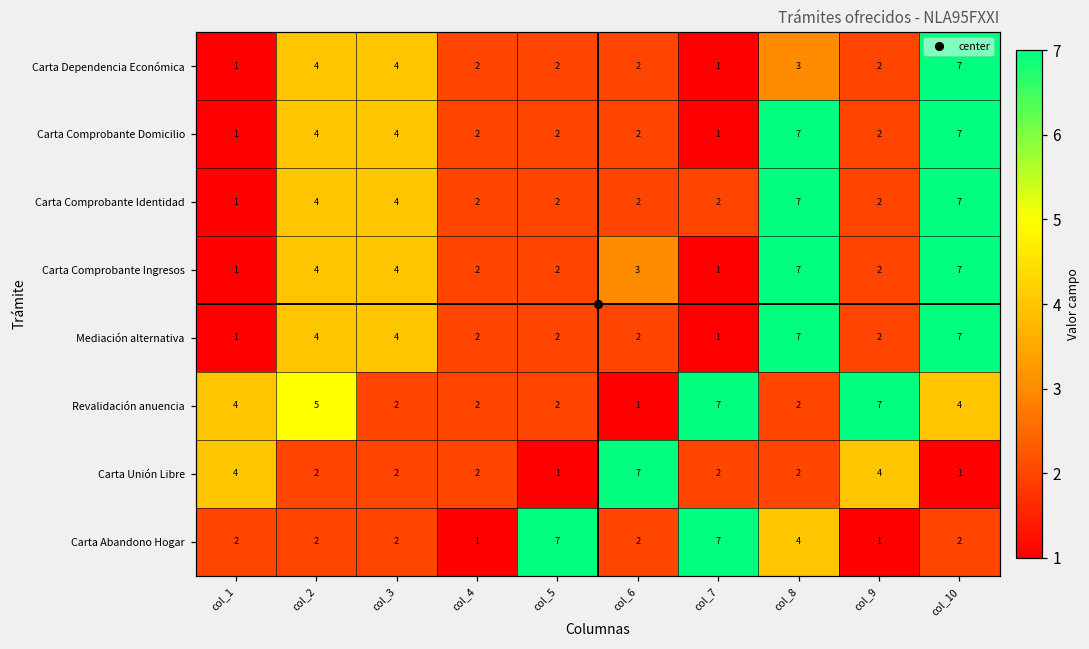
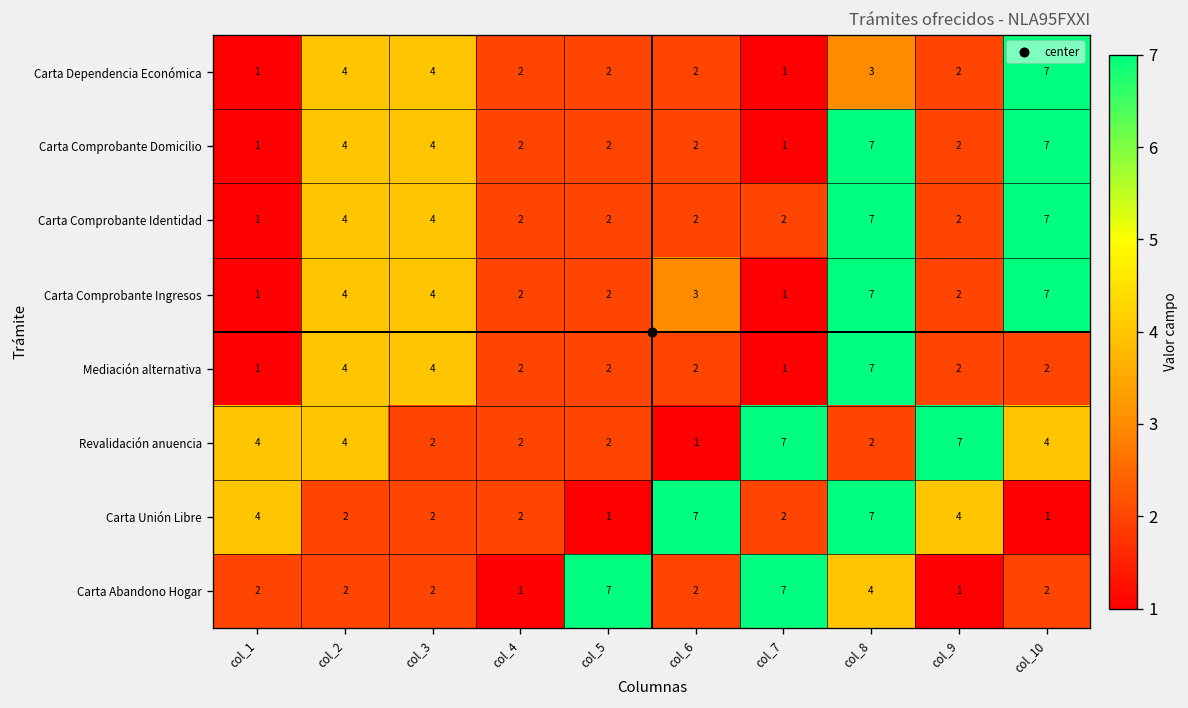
  {
    "Carta Dependencia Económica": {
      "col_1": 1,
      "col_2": 4,
      "col_3": 4,
      "col_4": 2,
      "col_5": 2,
      "col_6": 2,
      "col_7": 1,
      "col_8": 3,
      "col_9": 2,
      "col_10": 7
    },
    "Carta Comprobante Domicilio": {
      "col_1": 1,
      "col_2": 4,
      "col_3": 4,
      "col_4": 2,
      "col_5": 2,
      "col_6": 2,
      "col_7": 1,
      "col_8": 7,
      "col_9": 2,
      "col_10": 7
    },
    "Carta Comprobante Identidad": {
      "col_1": 1,
      "col_2": 4,
      "col_3": 4,
      "col_4": 2,
      "col_5": 2,
      "col_6": 2,
      "col_7": 2,
      "col_8": 7,
      "col_9": 2,
      "col_10": 7
    },
    "Carta Comprobante Ingresos": {
      "col_1": 1,
      "col_2": 4,
      "col_3": 4,
      "col_4": 2,
      "col_5": 2,
      "col_6": 3,
      "col_7": 1,
      "col_8": 7,
      "col_9": 2,
      "col_10": 7
    },
    "Mediación alternativa": {
      "col_1": 1,
      "col_2": 4,
      "col_3": 4,
      "col_4": 2,
      "col_5": 2,
      "col_6": 2,
      "col_7": 1,
      "col_8": 7,
      "col_9": 2,
-     "col_10": 7
+     "col_10": 2
    },
    "Revalidación anuencia": {
      "col_1": 4,
-     "col_2": 5,
+     "col_2": 4,
      "col_3": 2,
      "col_4": 2,
      "col_5": 2,
      "col_6": 1,
      "col_7": 7,
      "col_8": 2,
      "col_9": 7,
      "col_10": 4
    },
    "Carta Unión Libre": {
      "col_1": 4,
      "col_2": 2,
      "col_3": 2,
      "col_4": 2,
      "col_5": 1,
      "col_6": 7,
      "col_7": 2,
-     "col_8": 2,
+     "col_8": 7,
      "col_9": 4,
      "col_10": 1
    },
    "Carta Abandono Hogar": {
      "col_1": 2,
      "col_2": 2,
      "col_3": 2,
      "col_4": 1,
      "col_5": 7,
      "col_6": 2,
      "col_7": 7,
      "col_8": 4,
      "col_9": 1,
      "col_10": 2
    }
  }
